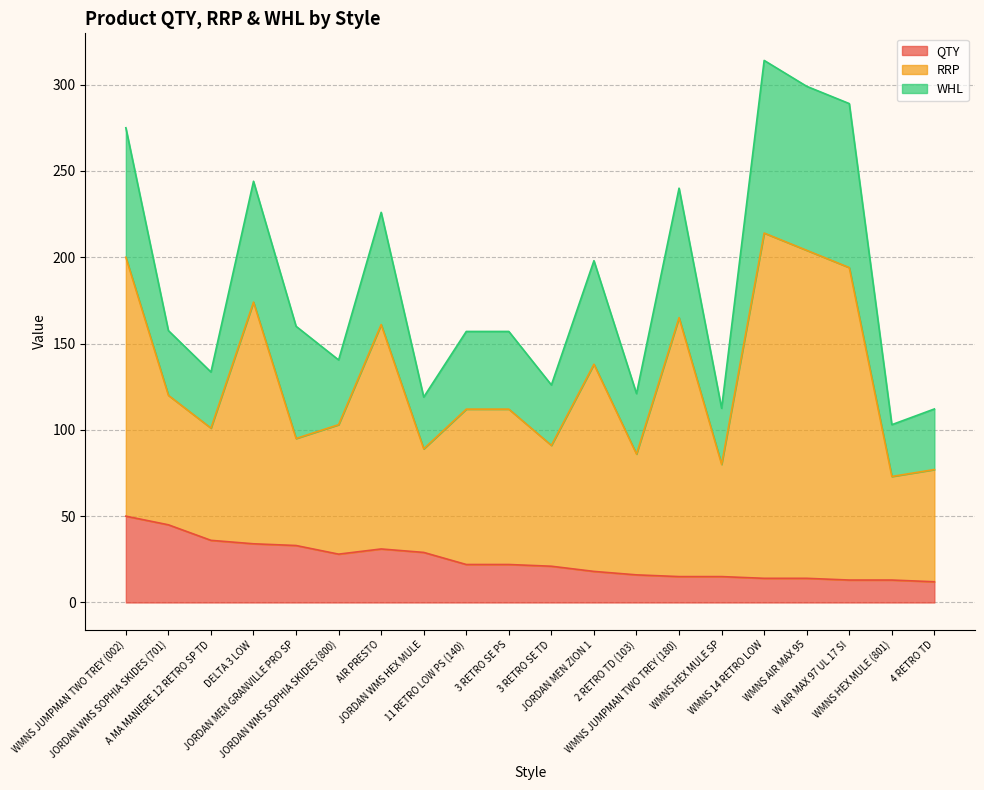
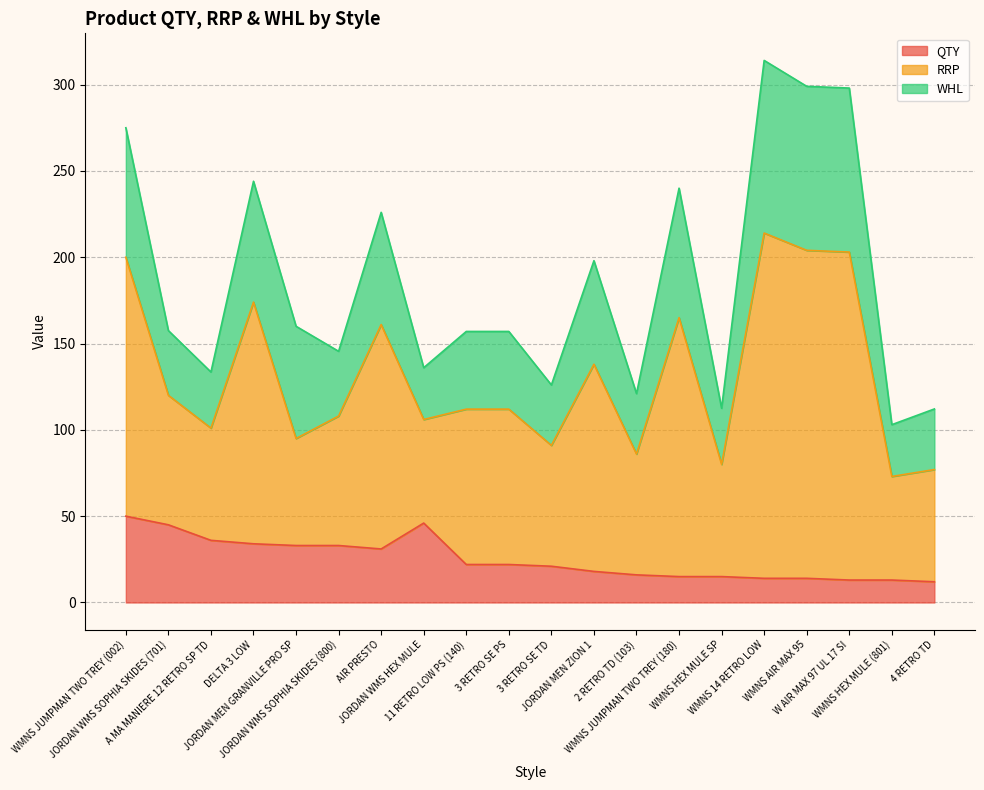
  {
    "QTY": {
      "WMNS JUMPMAN TWO TREY (002)": 50,
      "JORDAN WMS SOPHIA SKIDES (701)": 45,
      "A MA MANIERE 12 RETRO SP TD": 36,
      "DELTA 3 LOW": 34,
      "JORDAN MEN GRANVILLE PRO SP": 33,
-     "JORDAN WMS SOPHIA SKIDES (800)": 28,
+     "JORDAN WMS SOPHIA SKIDES (800)": 33,
      "AIR PRESTO": 31,
-     "JORDAN WMS HEX MULE": 29,
+     "JORDAN WMS HEX MULE": 46,
      "11 RETRO LOW PS (140)": 22,
      "3 RETRO SE PS": 22,
      "3 RETRO SE TD": 21,
      "JORDAN MEN ZION 1": 18,
      "2 RETRO TD (103)": 16,
      "WMNS JUMPMAN TWO TREY (180)": 15,
      "WMNS HEX MULE SP": 15,
      "WMNS 14 RETRO LOW": 14,
      "WMNS AIR MAX 95": 14,
      "W AIR MAX 97 UL 17 SI": 13,
      "WMNS HEX MULE (801)": 13,
      "4 RETRO TD": 12
    },
    "RRP": {
      "WMNS JUMPMAN TWO TREY (002)": 150,
      "JORDAN WMS SOPHIA SKIDES (701)": 75,
      "A MA MANIERE 12 RETRO SP TD": 65,
      "DELTA 3 LOW": 140,
      "JORDAN MEN GRANVILLE PRO SP": 62,
      "JORDAN WMS SOPHIA SKIDES (800)": 75,
      "AIR PRESTO": 130,
      "JORDAN WMS HEX MULE": 60,
      "11 RETRO LOW PS (140)": 90,
      "3 RETRO SE PS": 90,
      "3 RETRO SE TD": 70,
      "JORDAN MEN ZION 1": 120,
      "2 RETRO TD (103)": 70,
      "WMNS JUMPMAN TWO TREY (180)": 150,
      "WMNS HEX MULE SP": 65,
      "WMNS 14 RETRO LOW": 200,
      "WMNS AIR MAX 95": 190,
-     "W AIR MAX 97 UL 17 SI": 181,
+     "W AIR MAX 97 UL 17 SI": 190,
      "WMNS HEX MULE (801)": 60,
      "4 RETRO TD": 65
    },
    "WHL": {
      "WMNS JUMPMAN TWO TREY (002)": 75,
      "JORDAN WMS SOPHIA SKIDES (701)": 38,
      "A MA MANIERE 12 RETRO SP TD": 33,
      "DELTA 3 LOW": 70,
      "JORDAN MEN GRANVILLE PRO SP": 65,
      "JORDAN WMS SOPHIA SKIDES (800)": 38,
      "AIR PRESTO": 65,
      "JORDAN WMS HEX MULE": 30,
      "11 RETRO LOW PS (140)": 45,
      "3 RETRO SE PS": 45,
      "3 RETRO SE TD": 35,
      "JORDAN MEN ZION 1": 60,
      "2 RETRO TD (103)": 35,
      "WMNS JUMPMAN TWO TREY (180)": 75,
      "WMNS HEX MULE SP": 33,
      "WMNS 14 RETRO LOW": 100,
      "WMNS AIR MAX 95": 95,
      "W AIR MAX 97 UL 17 SI": 95,
      "WMNS HEX MULE (801)": 30,
      "4 RETRO TD": 35
    }
  }
